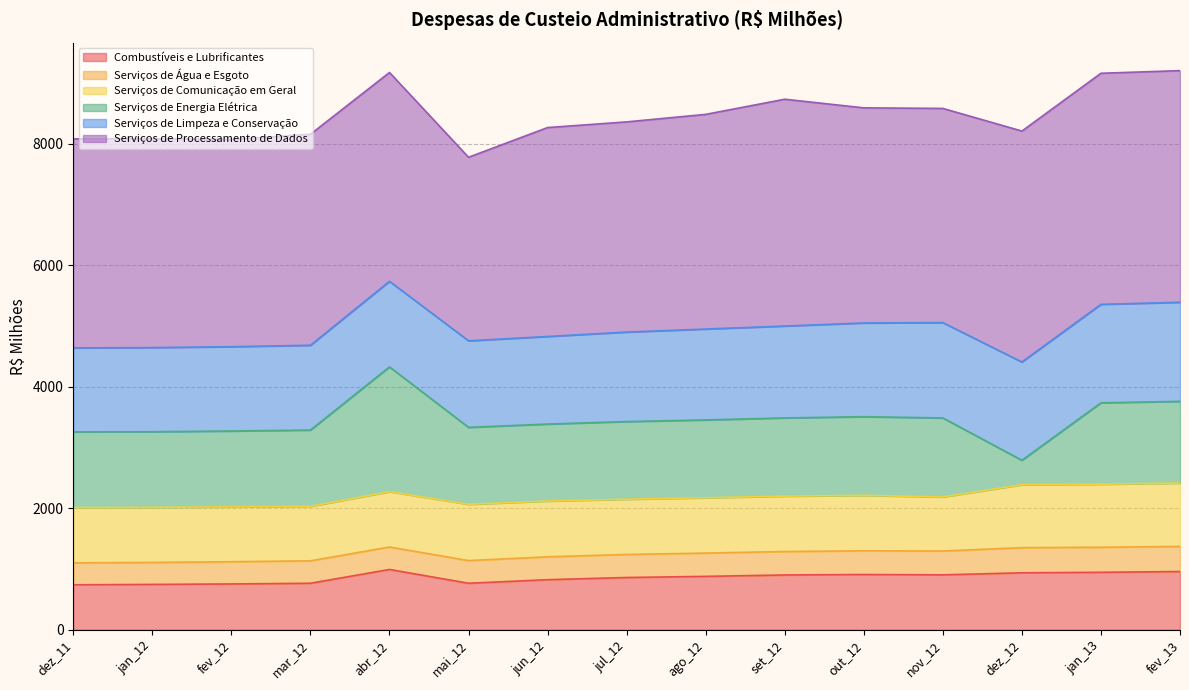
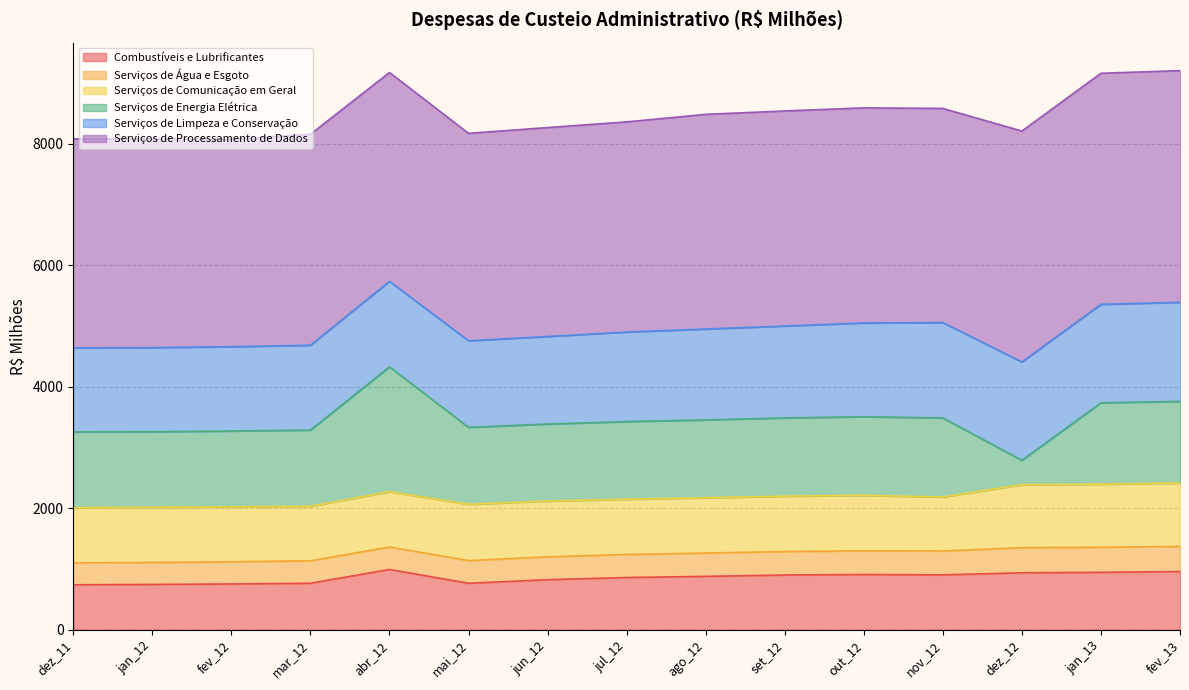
  {
    "Combustíveis e Lubrificantes": {
      "dez_11": 700,
      "jan_12": 700,
      "fev_12": 800,
      "mar_12": 800,
      "abr_12": 1000,
      "mai_12": 800,
      "jun_12": 800,
      "jul_12": 900,
      "ago_12": 900,
      "set_12": 900,
      "out_12": 900,
      "nov_12": 900,
      "dez_12": 900,
      "jan_13": 900,
      "fev_13": 1000
    },
    "Serviços de Energia Elétrica": {
      "dez_11": 1200,
      "jan_12": 1200,
      "fev_12": 1200,
      "mar_12": 1300,
      "abr_12": 2100,
      "mai_12": 1300,
      "jun_12": 1300,
      "jul_12": 1300,
      "ago_12": 1300,
      "set_12": 1300,
      "out_12": 1300,
      "nov_12": 1300,
      "dez_12": 400,
      "jan_13": 1300,
      "fev_13": 1300
    },
    "Serviços de Limpeza e Conservação": {
      "dez_11": 1400,
      "jan_12": 1400,
      "fev_12": 1400,
      "mar_12": 1400,
      "abr_12": 1400,
      "mai_12": 1400,
      "jun_12": 1400,
      "jul_12": 1500,
      "ago_12": 1500,
      "set_12": 1500,
      "out_12": 1500,
      "nov_12": 1600,
      "dez_12": 1600,
      "jan_13": 1600,
      "fev_13": 1600
    },
    "Serviços de Processamento de Dados": {
      "dez_11": 3400,
      "abr_12": 3400,
-     "mai_12": 3000,
+     "mai_12": 3400,
      "jun_12": 3400,
      "jul_12": 3500,
      "ago_12": 3500,
-     "set_12": 3700,
+     "set_12": 3500,
      "out_12": 3500,
      "nov_12": 3500,
      "dez_12": 3800,
      "jan_13": 3800,
      "fev_13": 3800
    }
  }
